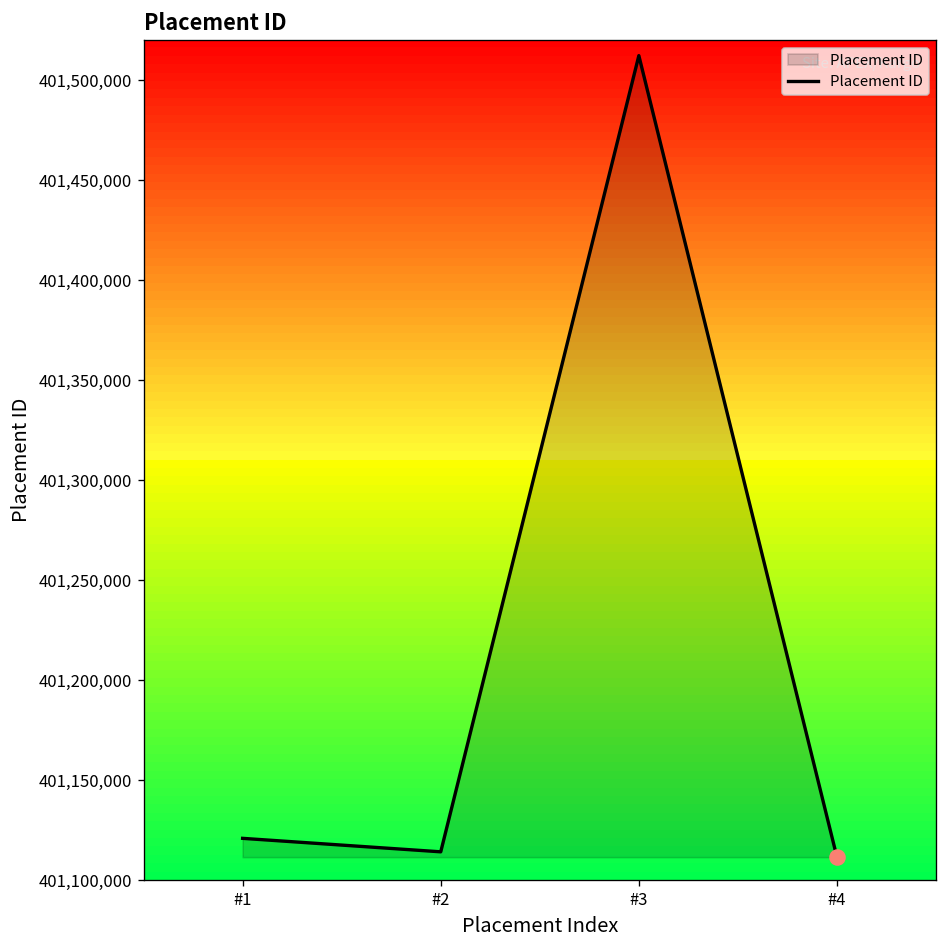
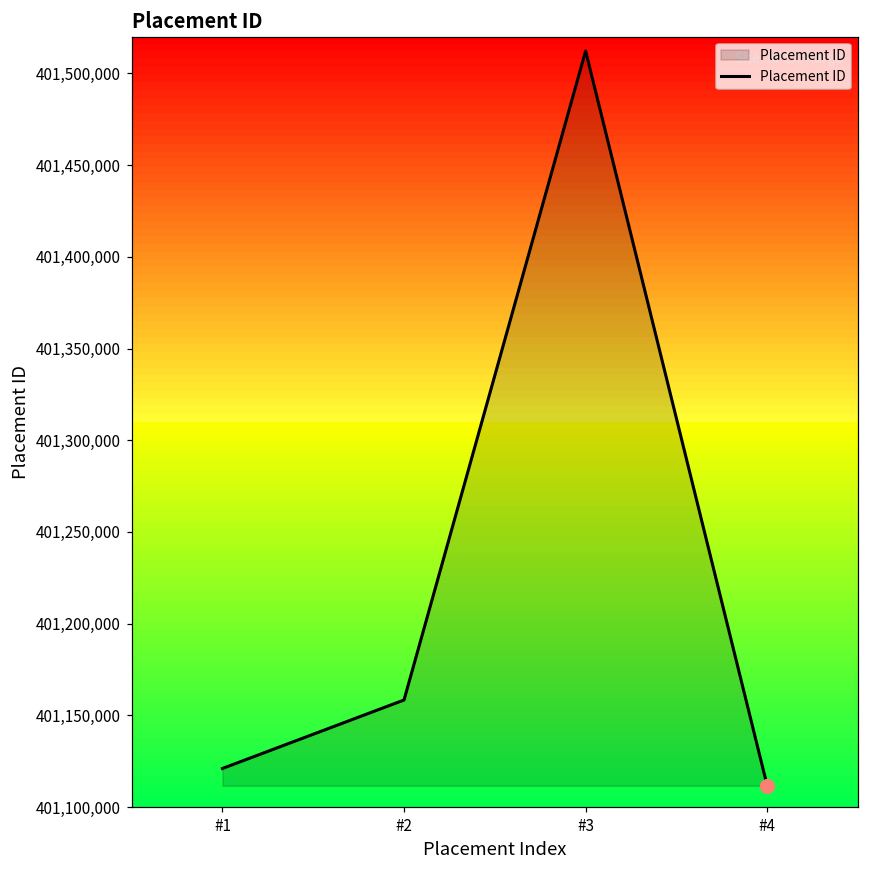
  {
    "Placement ID": {
      "#1": "401,121,000",
-     "#2": "401,114,000",
+     "#2": "401,158,000",
      "#3": "401,512,000"
    }
  }
